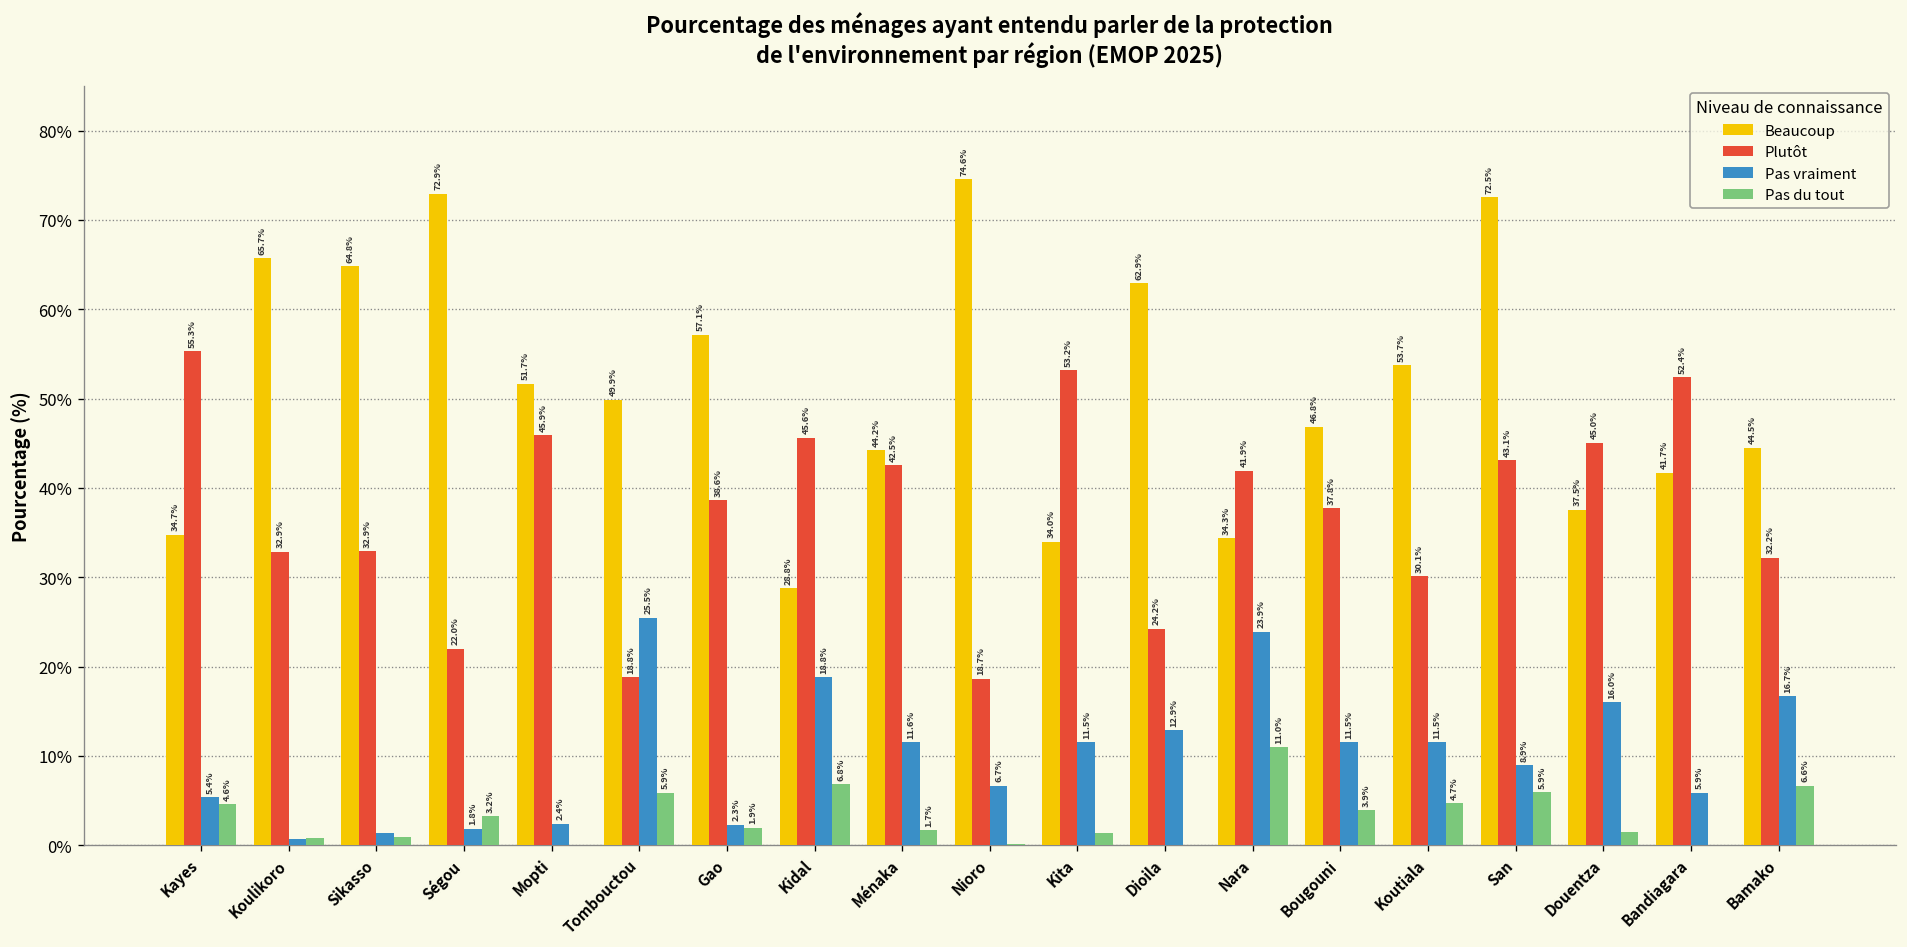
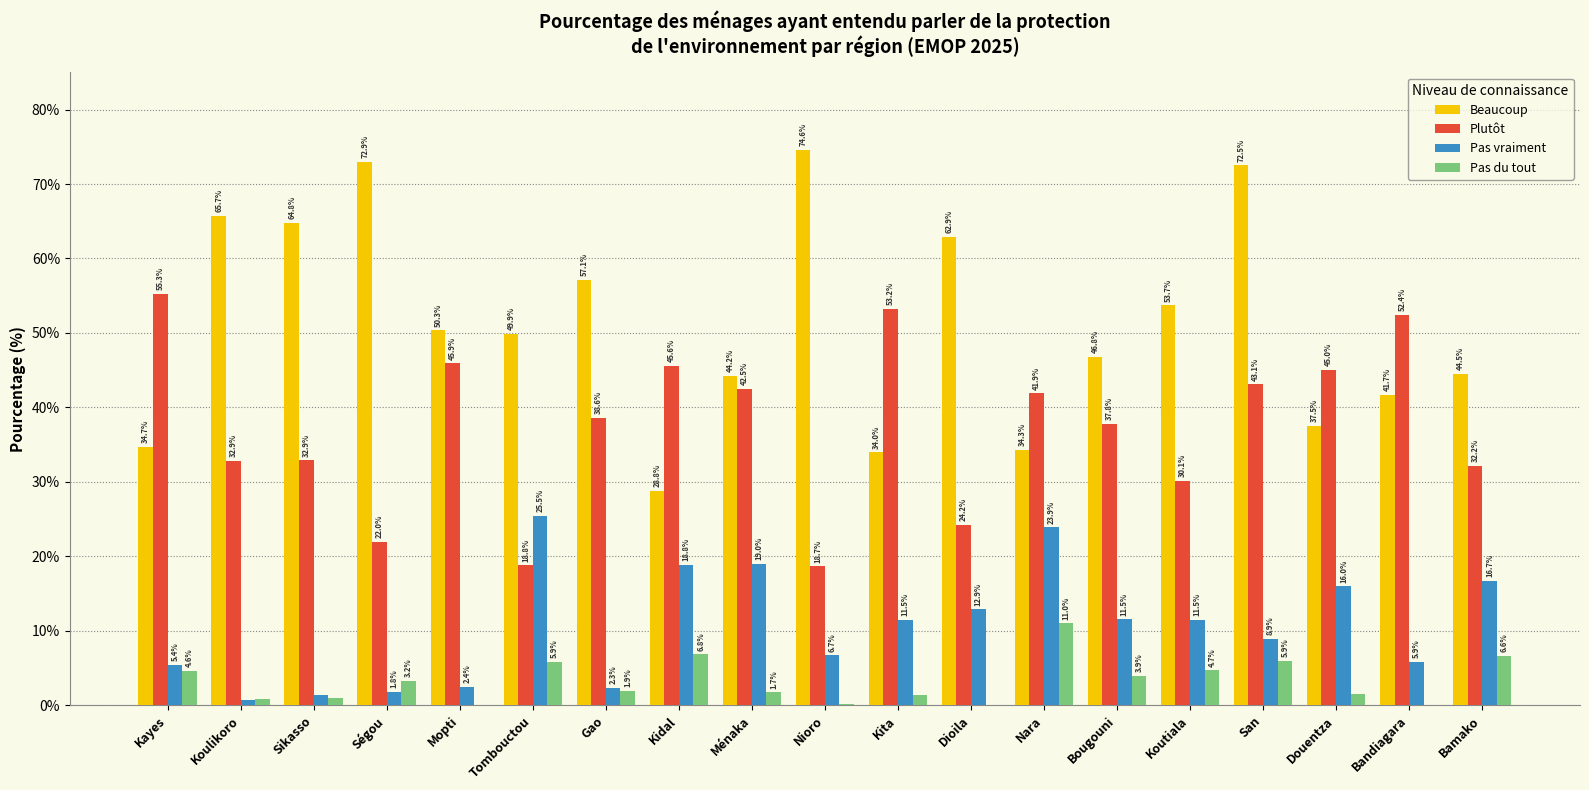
  {
    "Beaucoup": {
      "Kayes": "34.7%",
      "Koulikoro": "65.7%",
      "Sikasso": "64.8%",
      "Ségou": "72.9%",
-     "Mopti": "51.7%",
+     "Mopti": "50.3%",
      "Tombouctou": "49.9%",
      "Gao": "57.1%",
      "Kidal": "28.8%",
      "Ménaka": "44.2%",
      "Nioro": "74.6%",
      "Kita": "34.0%",
      "Dioila": "62.9%",
      "Nara": "34.3%",
      "Bougouni": "46.8%",
      "Koutiala": "53.7%",
      "San": "72.5%",
      "Douentza": "37.5%",
      "Bandiagara": "41.7%",
      "Bamako": "44.5%"
    },
    "Plutôt": {
      "Kayes": "55.3%",
      "Koulikoro": "32.9%",
      "Sikasso": "32.9%",
      "Ségou": "22.0%",
      "Mopti": "45.9%",
      "Tombouctou": "18.8%",
      "Gao": "38.6%",
      "Kidal": "45.6%",
      "Ménaka": "42.5%",
      "Nioro": "18.7%",
      "Kita": "53.2%",
      "Dioila": "24.2%",
      "Nara": "41.9%",
      "Bougouni": "37.8%",
      "Koutiala": "30.1%",
      "San": "43.1%",
      "Douentza": "45.0%",
      "Bandiagara": "52.4%",
      "Bamako": "32.2%"
    },
    "Pas vraiment": {
      "Kayes": "5.4%",
      "Ségou": "1.8%",
      "Mopti": "2.4%",
      "Tombouctou": "25.5%",
      "Gao": "2.3%",
      "Kidal": "18.8%",
-     "Ménaka": "11.6%",
+     "Ménaka": "19.0%",
      "Nioro": "6.7%",
      "Kita": "11.5%",
      "Dioila": "12.9%",
      "Nara": "23.9%",
      "Bougouni": "11.5%",
      "Koutiala": "11.5%",
      "San": "8.9%",
      "Douentza": "16.0%",
      "Bandiagara": "5.9%",
      "Bamako": "16.7%"
    },
    "Pas du tout": {
      "Kayes": "4.6%",
      "Ségou": "3.2%",
      "Tombouctou": "5.9%",
      "Gao": "1.9%",
      "Kidal": "6.8%",
      "Ménaka": "1.7%",
      "Nara": "11.0%",
      "Bougouni": "3.9%",
      "Koutiala": "4.7%",
      "San": "5.9%",
      "Bamako": "6.6%"
    }
  }
